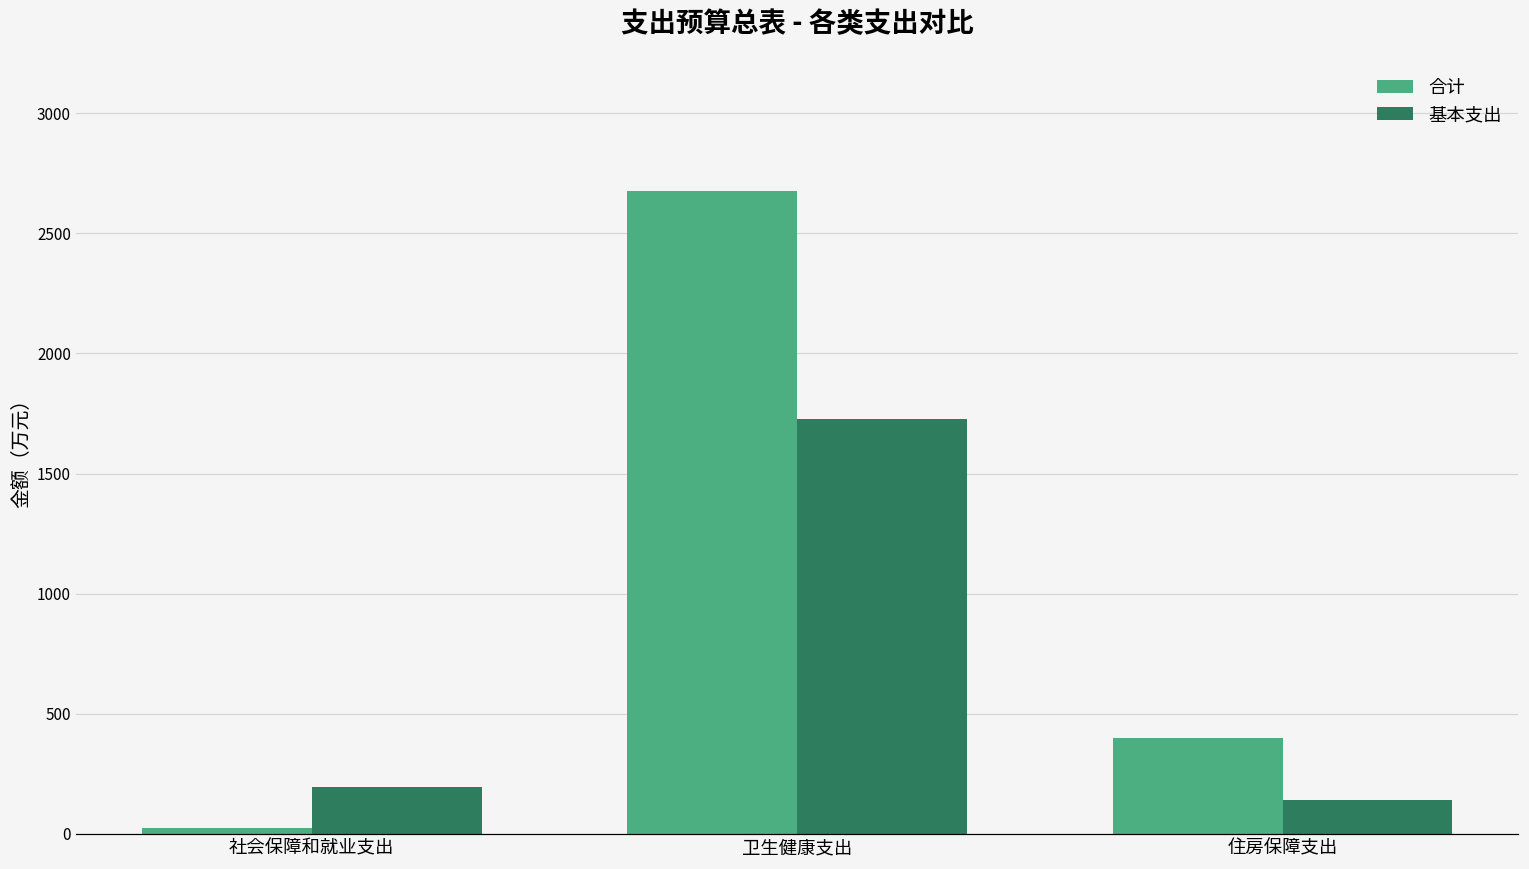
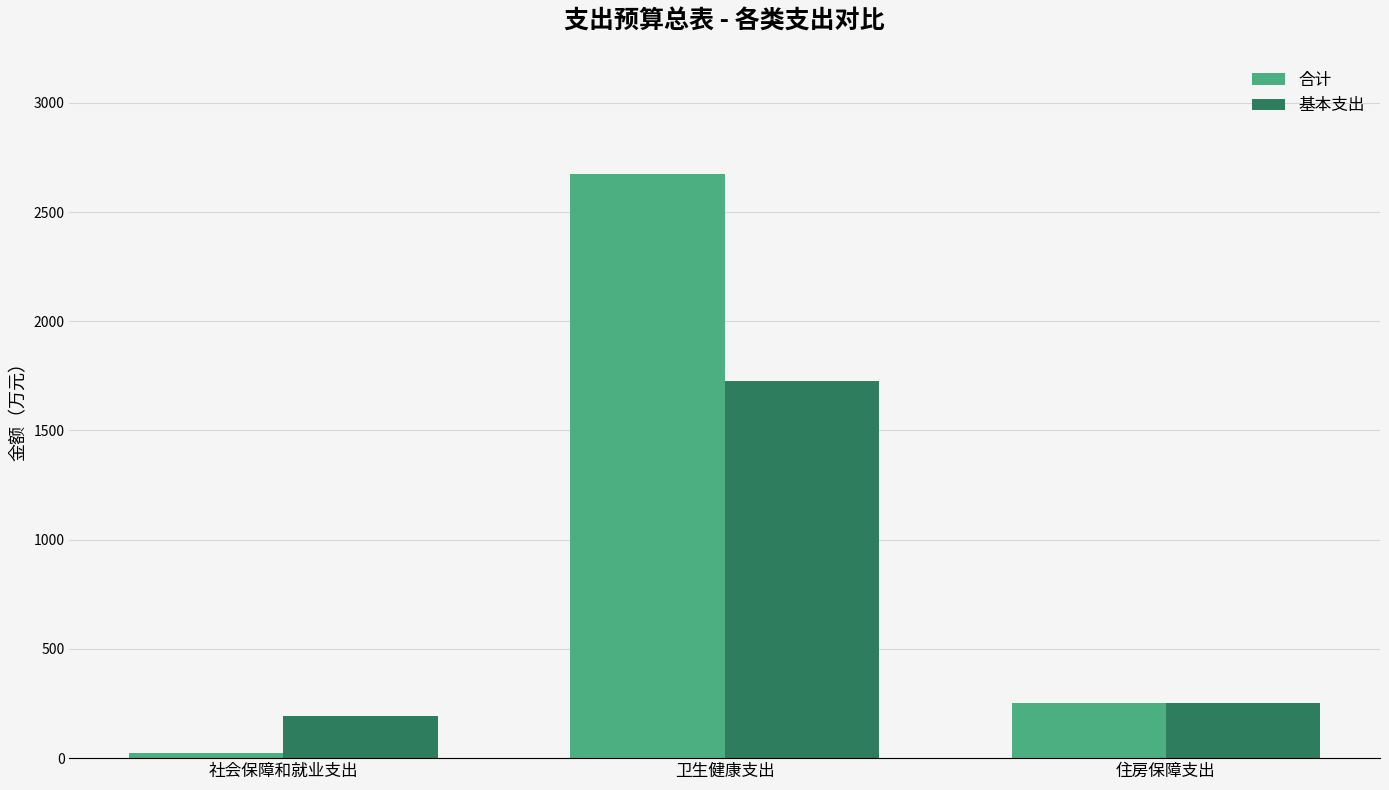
  {
    "合计": {
      "社会保障和就业支出": 20,
      "卫生健康支出": 2680,
-     "住房保障支出": 400
+     "住房保障支出": 250
    },
    "基本支出": {
      "社会保障和就业支出": 190,
      "卫生健康支出": 1730,
-     "住房保障支出": 140
+     "住房保障支出": 250
    }
  }
